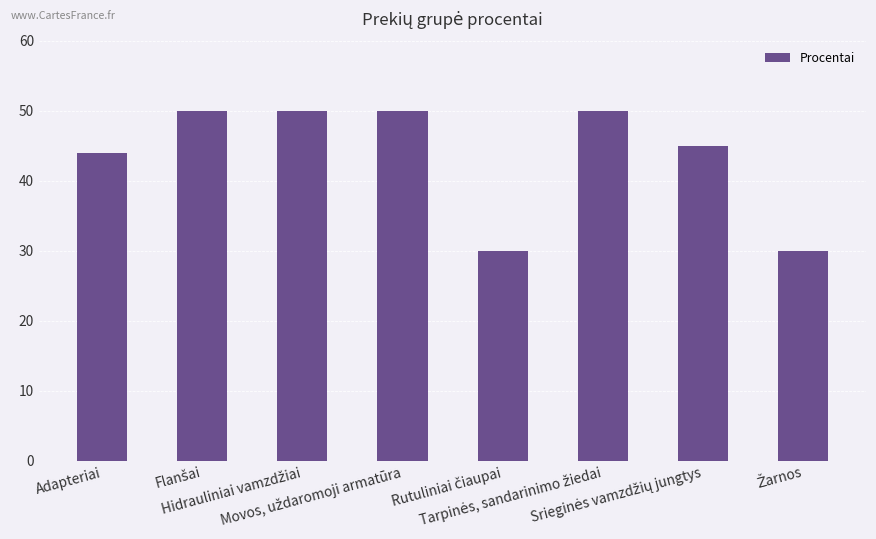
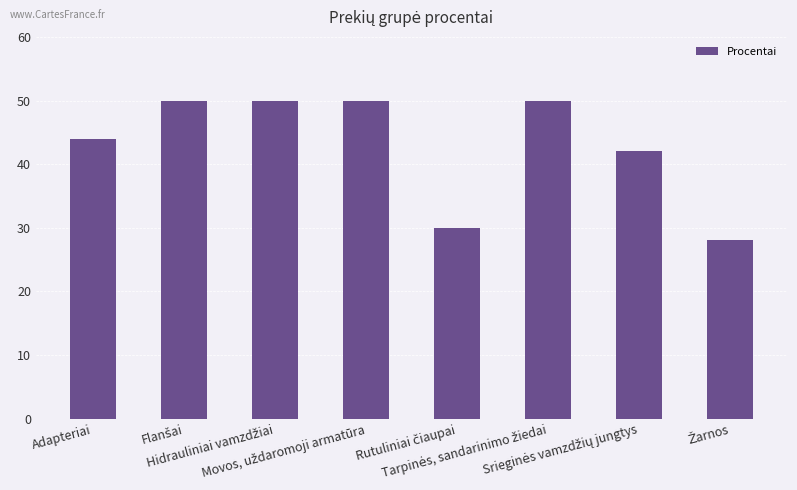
  {
    "Adapteriai": 44,
    "Flanšai": 50,
    "Hidrauliniai vamzdžiai": 50,
    "Movos, uždaromoji armatūra": 50,
    "Rutuliniai čiaupai": 30,
    "Tarpinės, sandarinimo žiedai": 50,
-   "Srieginės vamzdžių jungtys": 45,
-   "Žarnos": 30
+   "Srieginės vamzdžių jungtys": 42,
+   "Žarnos": 28
  }
